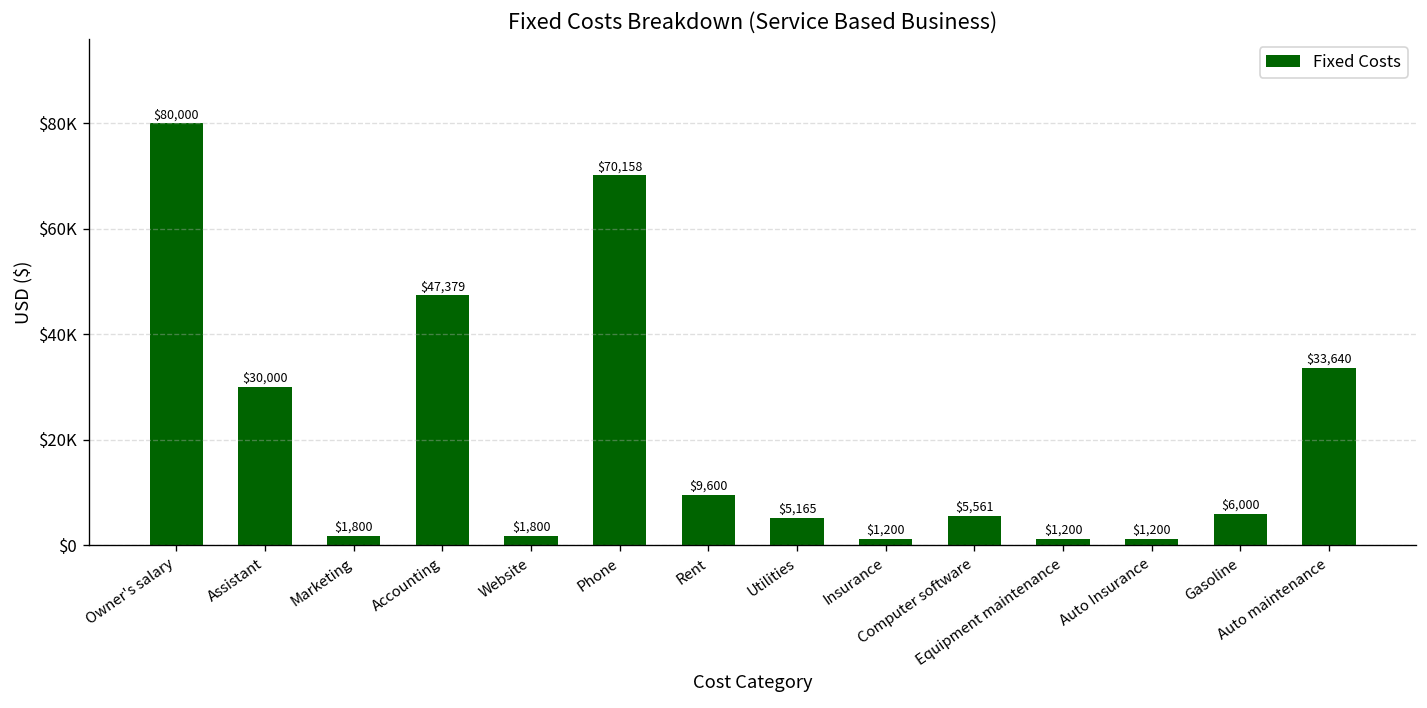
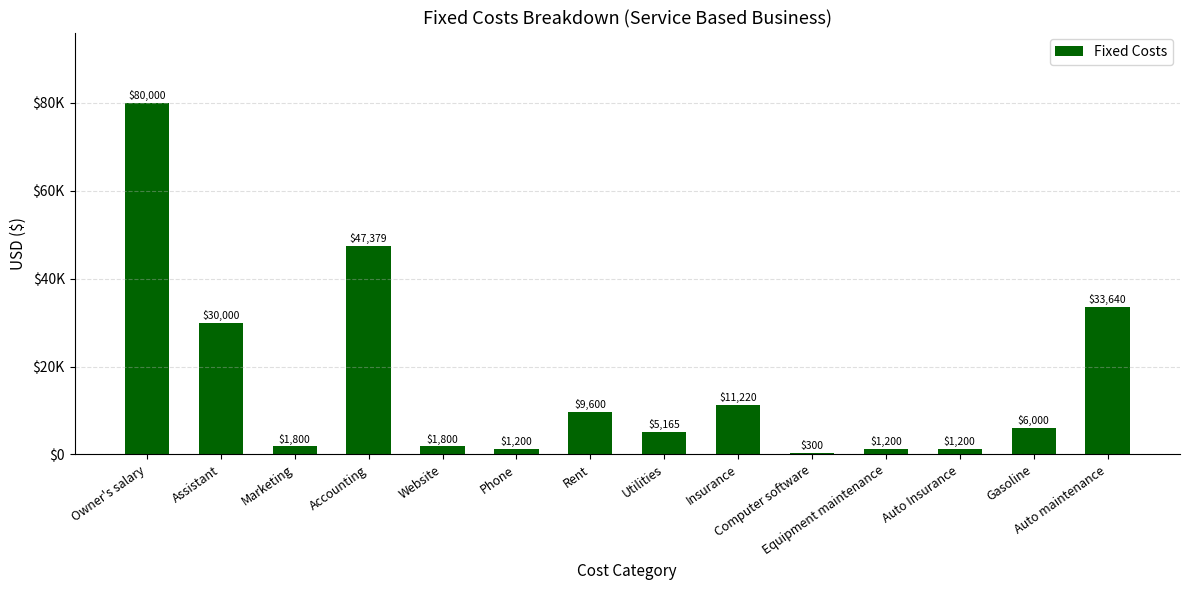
  {
    "Owner's salary": "$80,000",
    "Assistant": "$30,000",
    "Marketing": "$1,800",
    "Accounting": "$47,379",
    "Website": "$1,800",
-   "Phone": "$70,158",
+   "Phone": "$1,200",
    "Rent": "$9,600",
    "Utilities": "$5,165",
-   "Insurance": "$1,200",
-   "Computer software": "$5,561",
+   "Insurance": "$11,220",
+   "Computer software": "$300",
    "Equipment maintenance": "$1,200",
    "Auto Insurance": "$1,200",
    "Gasoline": "$6,000",
    "Auto maintenance": "$33,640"
  }
